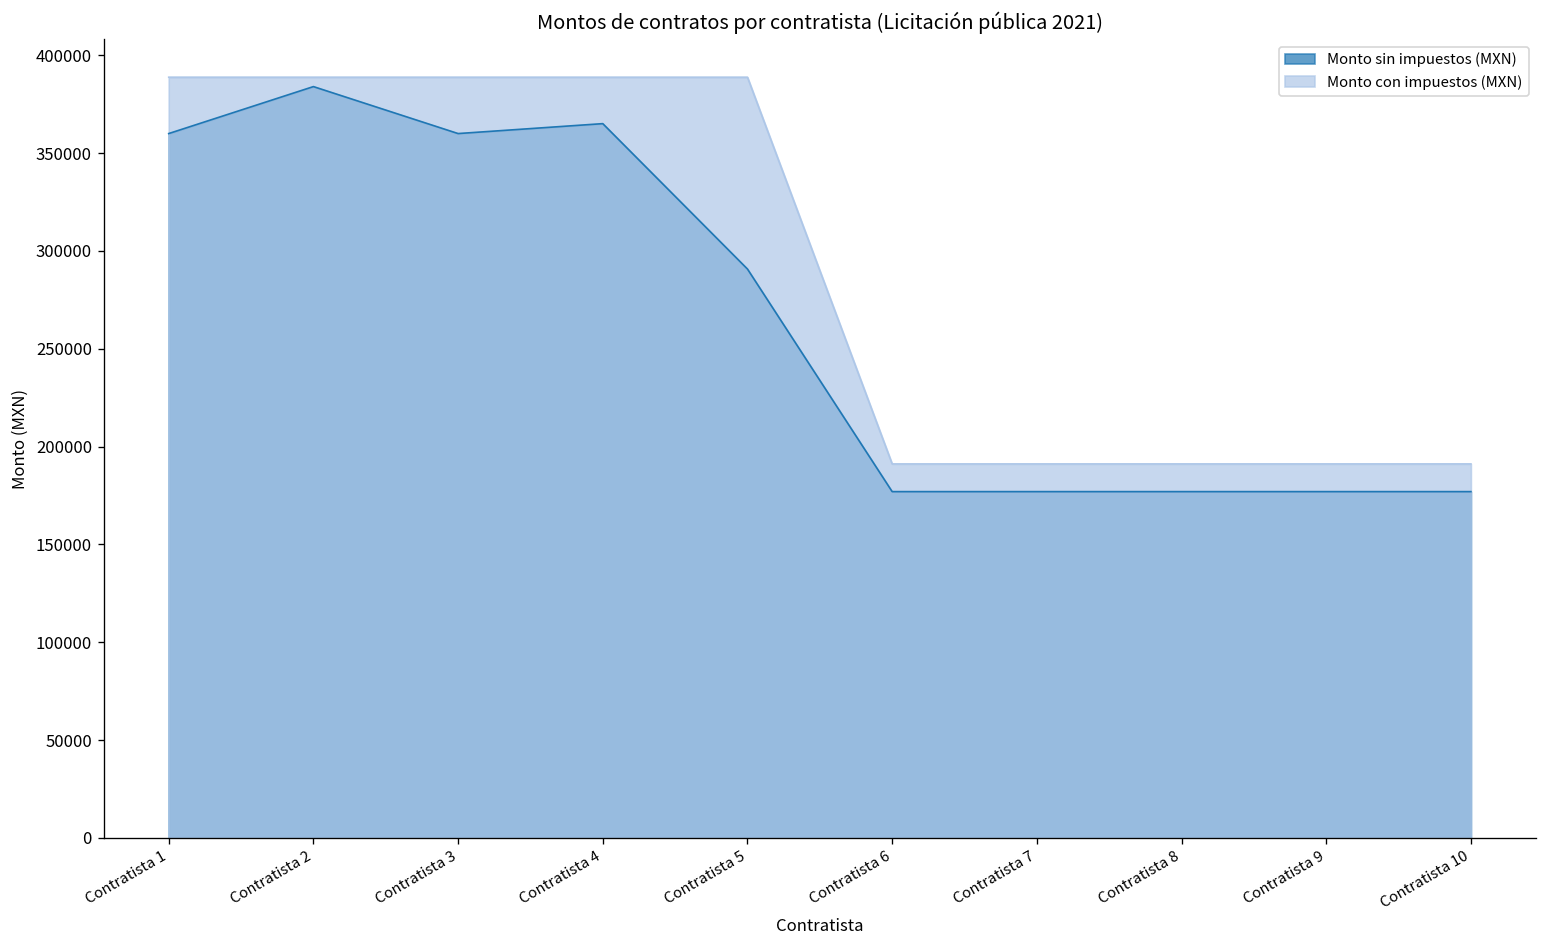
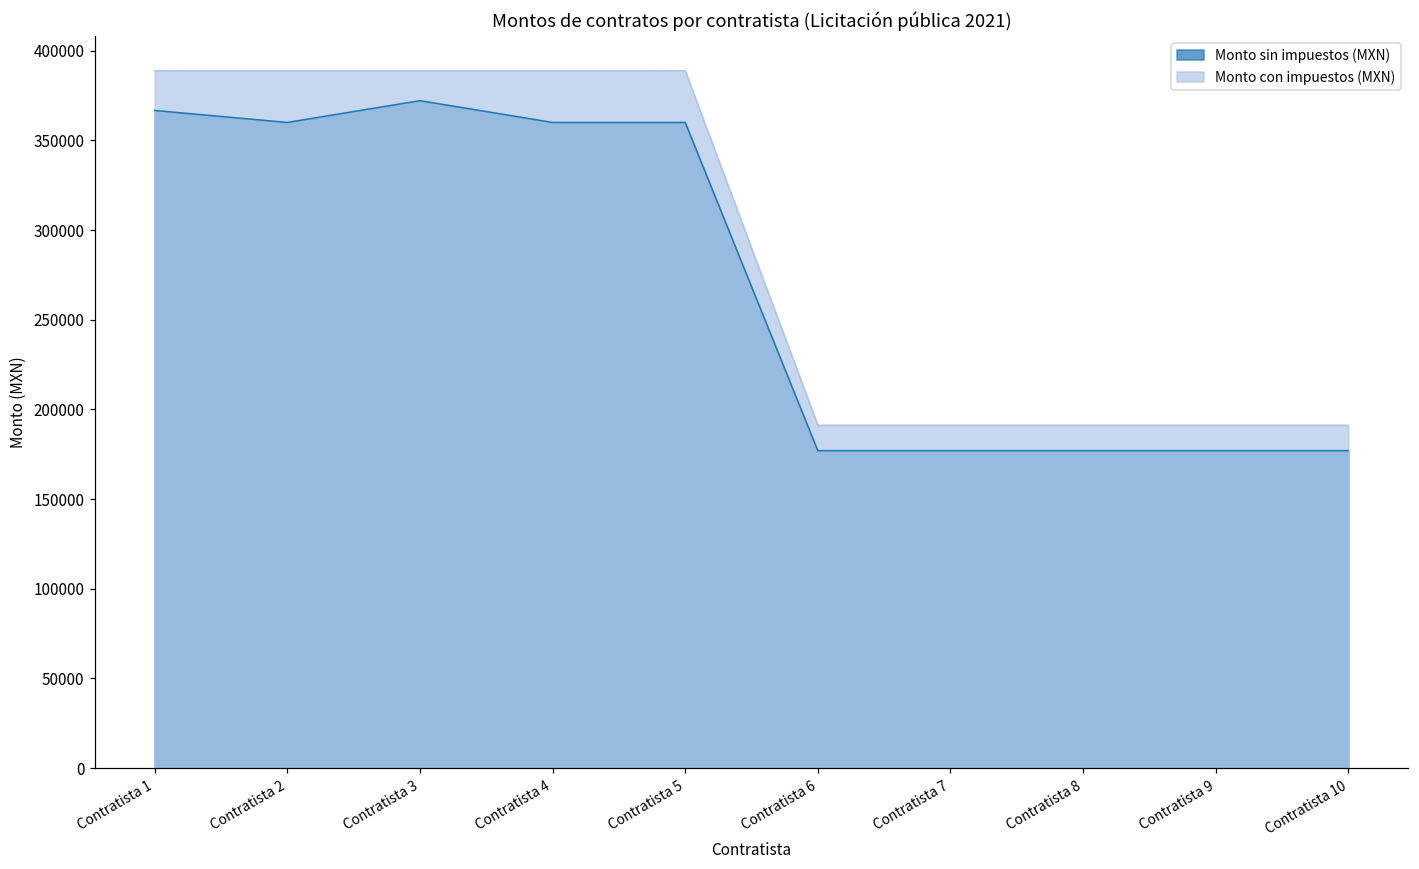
  {
    "Monto sin impuestos (MXN)": {
-     "Contratista 1": 360000,
-     "Contratista 2": 384000,
-     "Contratista 3": 360000,
-     "Contratista 4": 365000,
-     "Contratista 5": 291000,
+     "Contratista 1": 367000,
+     "Contratista 2": 360000,
+     "Contratista 3": 372000,
+     "Contratista 4": 360000,
+     "Contratista 5": 360000,
      "Contratista 6": 177000,
      "Contratista 7": 177000,
      "Contratista 8": 177000,
      "Contratista 9": 177000,
      "Contratista 10": 177000
    },
    "Monto con impuestos (MXN)": {
      "Contratista 1": 389000,
      "Contratista 2": 389000,
      "Contratista 3": 389000,
      "Contratista 4": 389000,
      "Contratista 5": 389000,
      "Contratista 6": 191000,
      "Contratista 7": 191000,
      "Contratista 8": 191000,
      "Contratista 9": 191000,
      "Contratista 10": 191000
    }
  }
